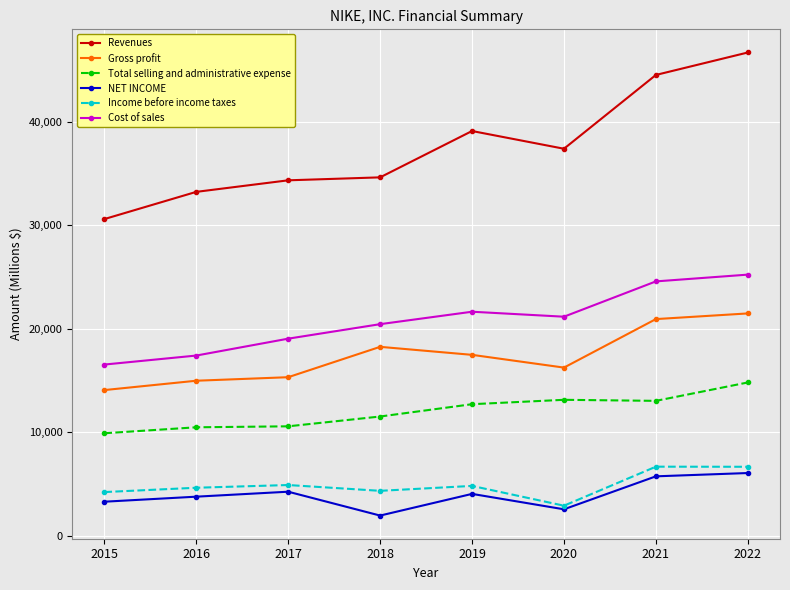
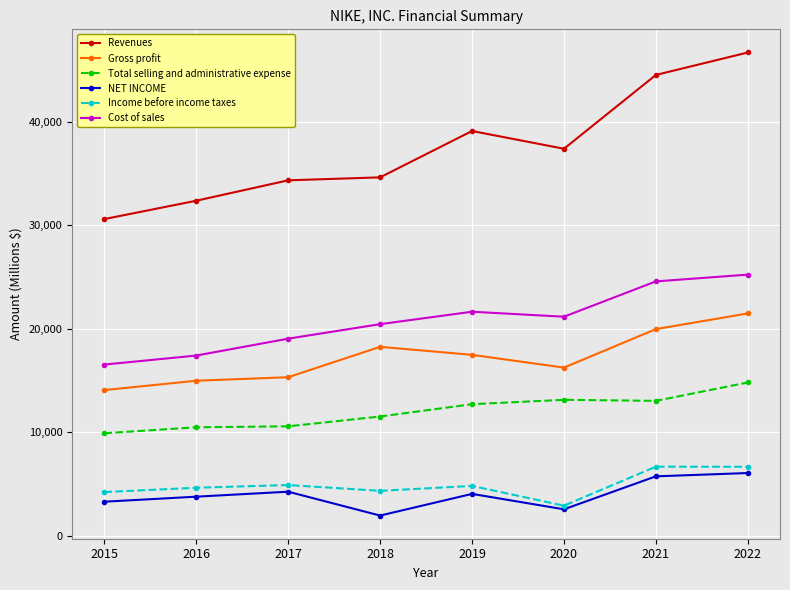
  {
    "Revenues": {
      "2015": "30,600",
-     "2016": "33,200",
+     "2016": "32,400",
      "2017": "34,400",
      "2018": "34,600",
      "2019": "39,100",
      "2020": "37,400",
      "2021": "44,500",
      "2022": "46,700"
    },
    "Gross profit": {
      "2015": "14,100",
      "2016": "15,000",
      "2017": "15,300",
      "2018": "18,200",
      "2019": "17,500",
      "2020": "16,200",
-     "2021": "20,900",
+     "2021": "20,000",
      "2022": "21,500"
    },
    "Total selling and administrative expense": {
      "2015": "9,900",
      "2016": "10,500",
      "2017": "10,600",
      "2018": "11,500",
      "2019": "12,700",
      "2020": "13,100",
      "2021": "13,000",
      "2022": "14,800"
    },
    "NET INCOME": {
      "2015": "3,300",
      "2016": "3,800",
      "2017": "4,200",
      "2018": "1,900",
      "2019": "4,000",
      "2020": "2,500",
      "2021": "5,700",
      "2022": "6,000"
    },
    "Income before income taxes": {
      "2015": "4,200",
      "2016": "4,600",
      "2017": "4,900",
      "2018": "4,300",
      "2019": "4,800",
      "2020": "2,900",
      "2021": "6,700",
      "2022": "6,700"
    },
    "Cost of sales": {
      "2015": "16,500",
      "2016": "17,400",
      "2017": "19,000",
      "2018": "20,400",
      "2019": "21,600",
      "2020": "21,200",
      "2021": "24,600",
      "2022": "25,200"
    }
  }
